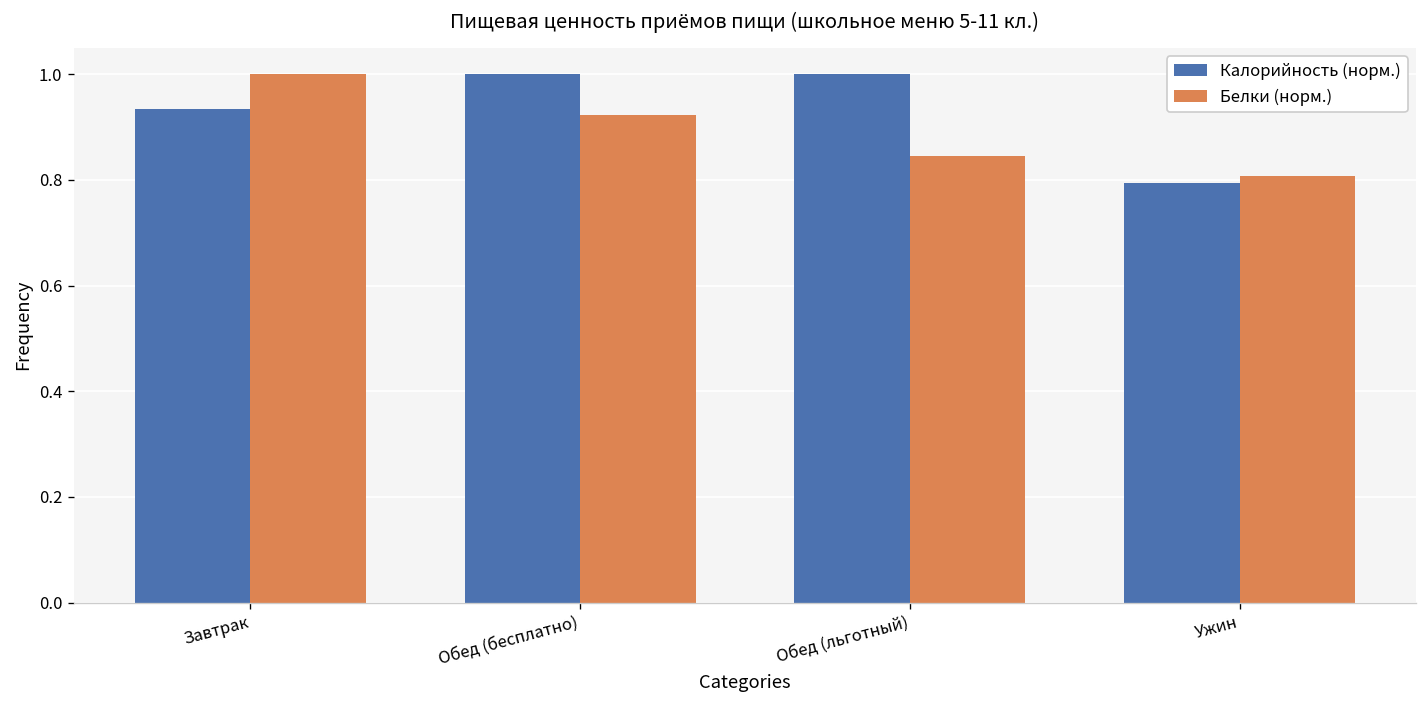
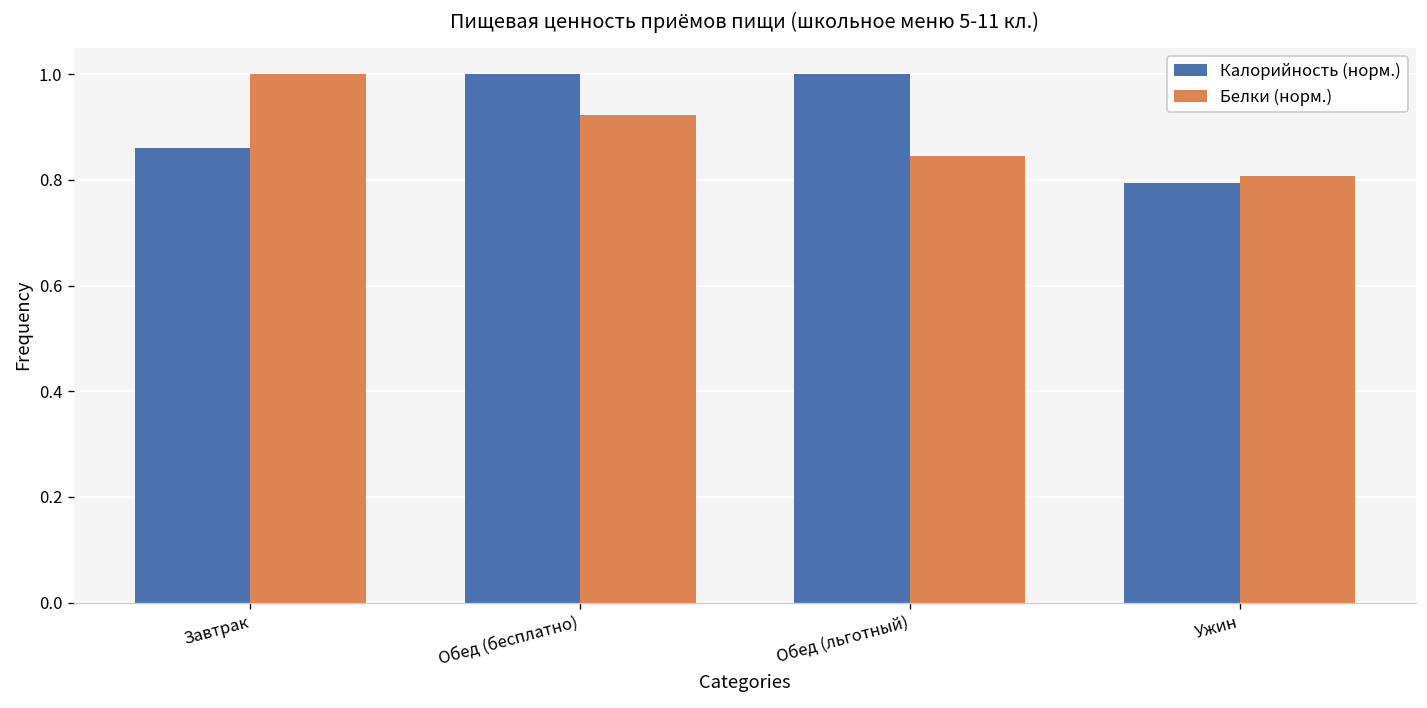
  {
    "Калорийность (норм.)": {
-     "Завтрак": 0.94,
+     "Завтрак": 0.86,
      "Обед (бесплатно)": 1.00,
      "Обед (льготный)": 1.00,
      "Ужин": 0.79
    },
    "Белки (норм.)": {
      "Завтрак": 1.00,
      "Обед (бесплатно)": 0.92,
      "Обед (льготный)": 0.85,
      "Ужин": 0.81
    }
  }
